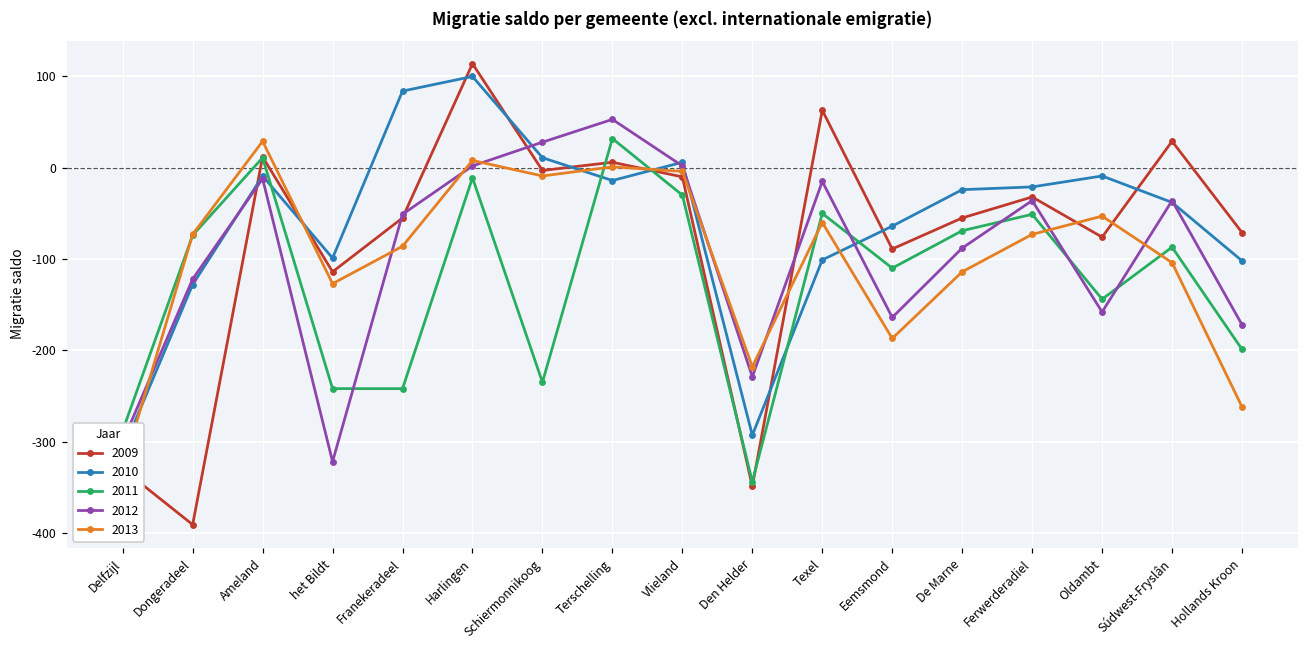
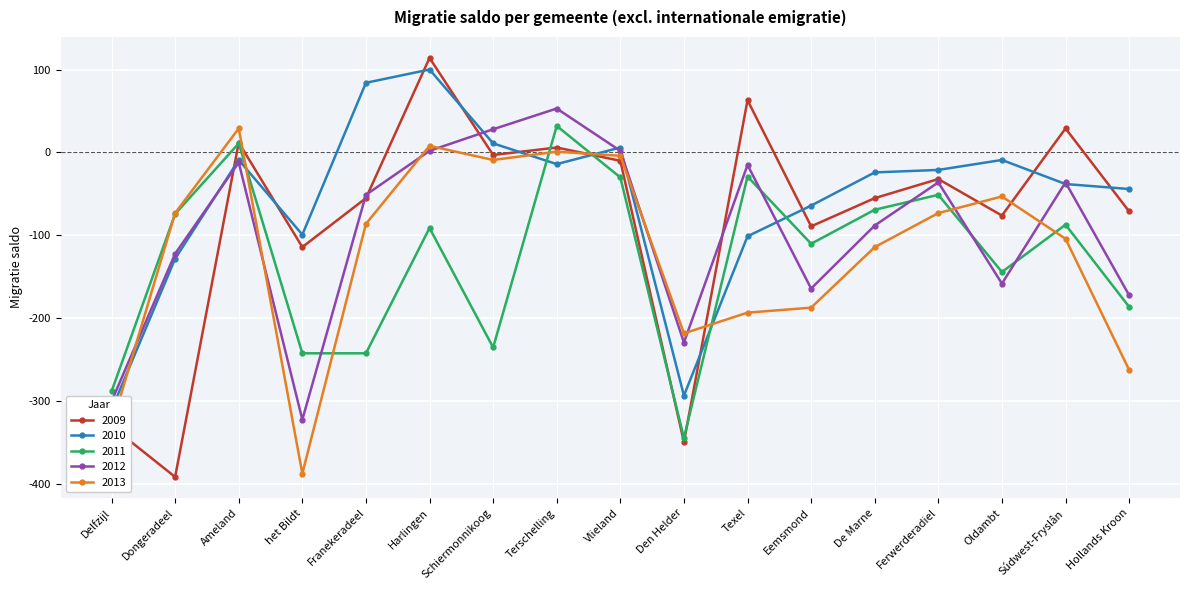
  {
    "2009": {
      "Dongeradeel": -390,
      "het Bildt": -110,
      "Franekeradeel": -60,
      "Harlingen": 110,
      "Schiermonnikoog": 0,
      "Terschelling": 10,
      "Vlieland": -10,
      "Den Helder": -350,
      "Texel": 60,
      "Eemsmond": -90,
      "De Marne": -60,
      "Ferwerderadiel": -30,
      "Oldambt": -80,
      "Súdwest-Fryslân": 30,
      "Hollands Kroon": -70
    },
    "2010": {
      "Dongeradeel": -130,
      "het Bildt": -100,
      "Franekeradeel": 80,
      "Harlingen": 100,
      "Schiermonnikoog": 10,
      "Terschelling": -10,
      "Vlieland": 10,
      "Den Helder": -290,
      "Texel": -100,
      "Eemsmond": -60,
      "De Marne": -20,
      "Ferwerderadiel": -20,
      "Oldambt": -10,
-     "Hollands Kroon": -100
+     "Hollands Kroon": -40
    },
    "2011": {
      "Delfzijl": -290,
      "het Bildt": -240,
      "Franekeradeel": -240,
-     "Harlingen": -10,
+     "Harlingen": -90,
      "Schiermonnikoog": -240,
      "Terschelling": 30,
      "Vlieland": -30,
      "Den Helder": -340,
-     "Texel": -50,
+     "Texel": -30,
      "Eemsmond": -110,
      "De Marne": -70,
      "Ferwerderadiel": -50,
      "Oldambt": -140,
      "Súdwest-Fryslân": -90,
-     "Hollands Kroon": -200
+     "Hollands Kroon": -190
    },
    "2012": {
      "Dongeradeel": -120,
      "het Bildt": -320,
      "Franekeradeel": -50,
      "Harlingen": 0,
      "Schiermonnikoog": 30,
      "Terschelling": 50,
      "Vlieland": 0,
      "Den Helder": -230,
      "Texel": -20,
      "Eemsmond": -160,
      "De Marne": -90,
      "Ferwerderadiel": -40,
      "Oldambt": -160,
      "Hollands Kroon": -170
    },
    "2013": {
      "Ameland": 30,
-     "het Bildt": -130,
+     "het Bildt": -390,
      "Franekeradeel": -90,
      "Harlingen": 10,
      "Schiermonnikoog": -10,
      "Terschelling": 0,
      "Vlieland": 0,
      "Den Helder": -220,
-     "Texel": -60,
+     "Texel": -190,
      "Eemsmond": -190,
      "De Marne": -110,
      "Ferwerderadiel": -70,
      "Oldambt": -50,
      "Súdwest-Fryslân": -100,
      "Hollands Kroon": -260
    }
  }
